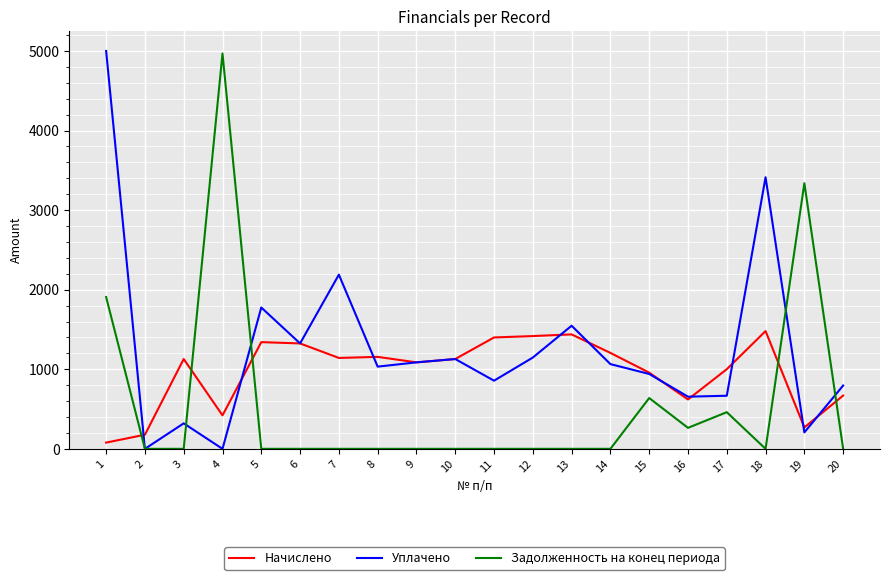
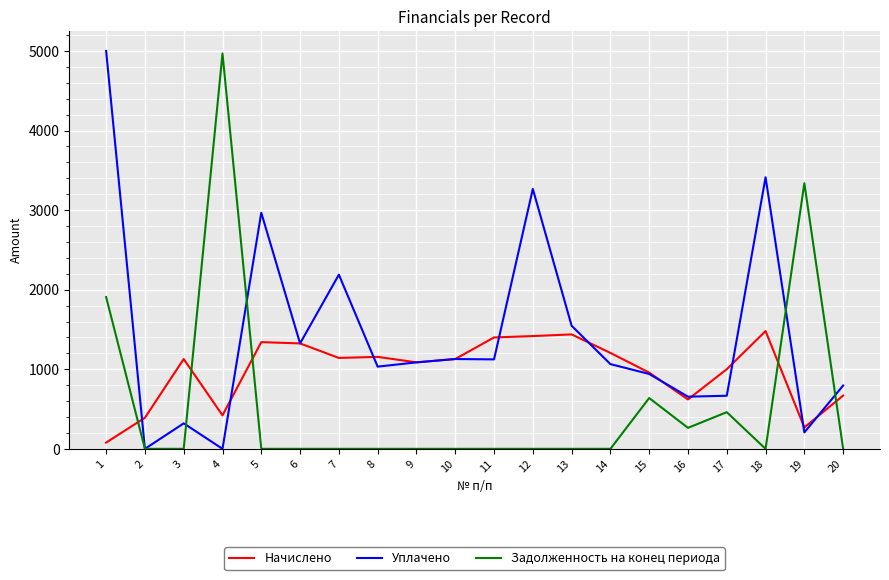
  {
    "Начислено": {
      "1": 100,
-     "2": 200,
+     "2": 400,
      "3": 1100,
      "4": 400,
      "5": 1300,
      "7": 1100,
      "8": 1200,
      "11": 1400,
      "12": 1400,
      "13": 1400,
      "14": 1200,
      "16": 600,
      "17": 1000,
      "18": 1500,
      "19": 300,
      "20": 700
    },
    "Уплачено": {
      "1": 5000,
      "3": 300,
      "4": 0,
-     "5": 1800,
+     "5": 3000,
      "7": 2200,
      "8": 1000,
-     "11": 900,
-     "12": 1100,
+     "11": 1100,
+     "12": 3300,
      "13": 1500,
      "14": 1100,
      "16": 700,
      "17": 700,
      "18": 3400,
      "19": 200,
      "20": 800
    },
    "Задолженность на конец периода": {
      "1": 1900,
      "3": 0,
      "4": 5000,
      "5": 0,
      "6": 0,
      "7": 0,
      "8": 0,
      "9": 0,
      "10": 0,
      "11": 0,
      "12": 0,
      "13": 0,
      "14": 0,
      "15": 600,
      "16": 300,
      "17": 500,
      "18": 0,
      "19": 3300,
      "20": 0
    }
  }
